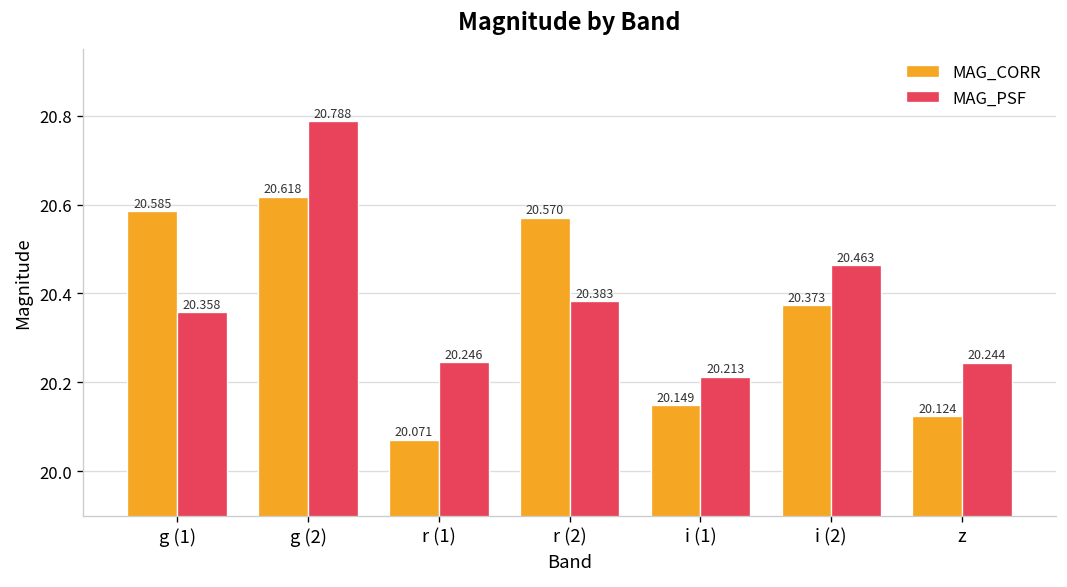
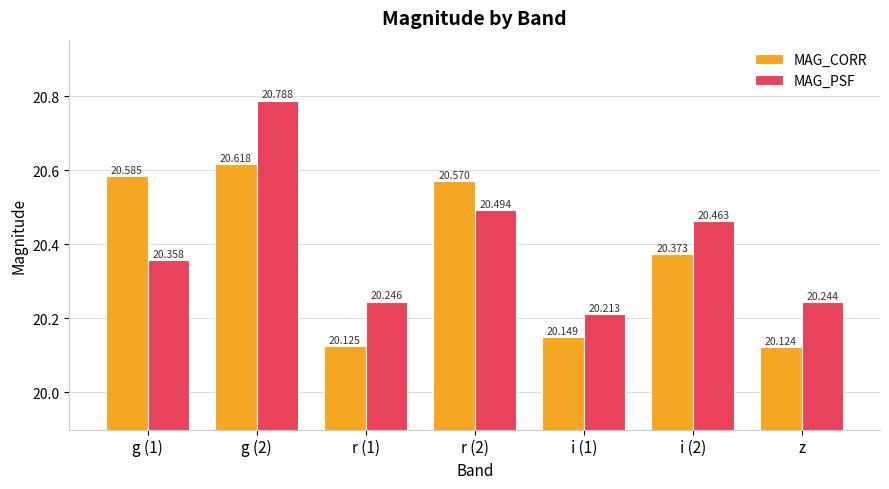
  {
    "MAG_CORR": {
      "g (1)": 20.585,
      "g (2)": 20.618,
-     "r (1)": 20.071,
+     "r (1)": 20.125,
      "r (2)": 20.570,
      "i (1)": 20.149,
      "i (2)": 20.373,
      "z": 20.124
    },
    "MAG_PSF": {
      "g (1)": 20.358,
      "g (2)": 20.788,
      "r (1)": 20.246,
-     "r (2)": 20.383,
+     "r (2)": 20.494,
      "i (1)": 20.213,
      "i (2)": 20.463,
      "z": 20.244
    }
  }
